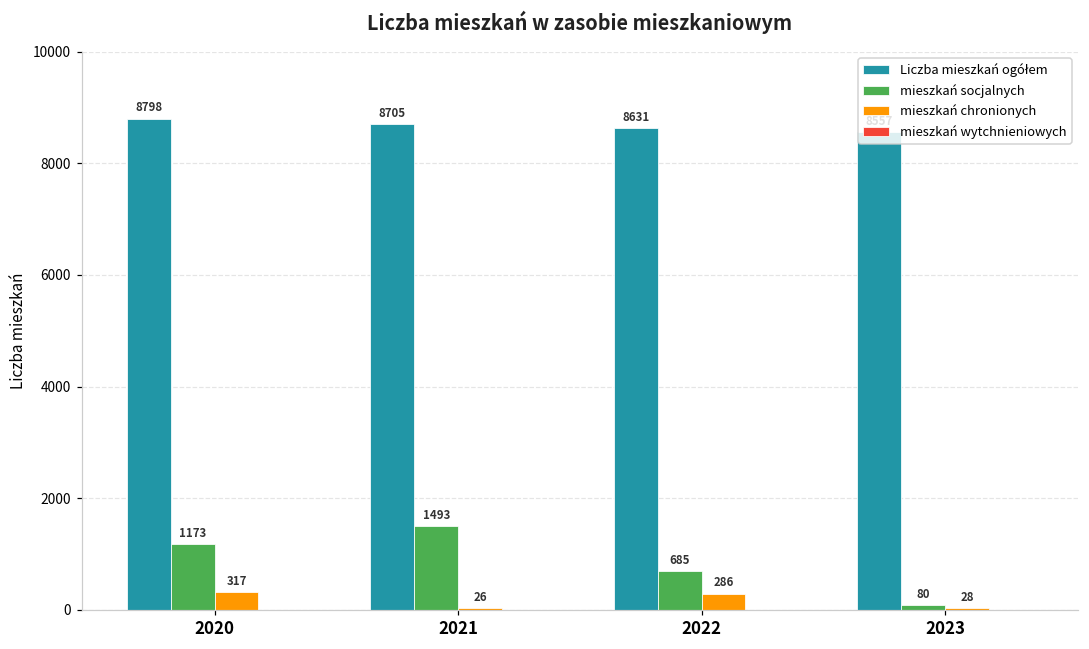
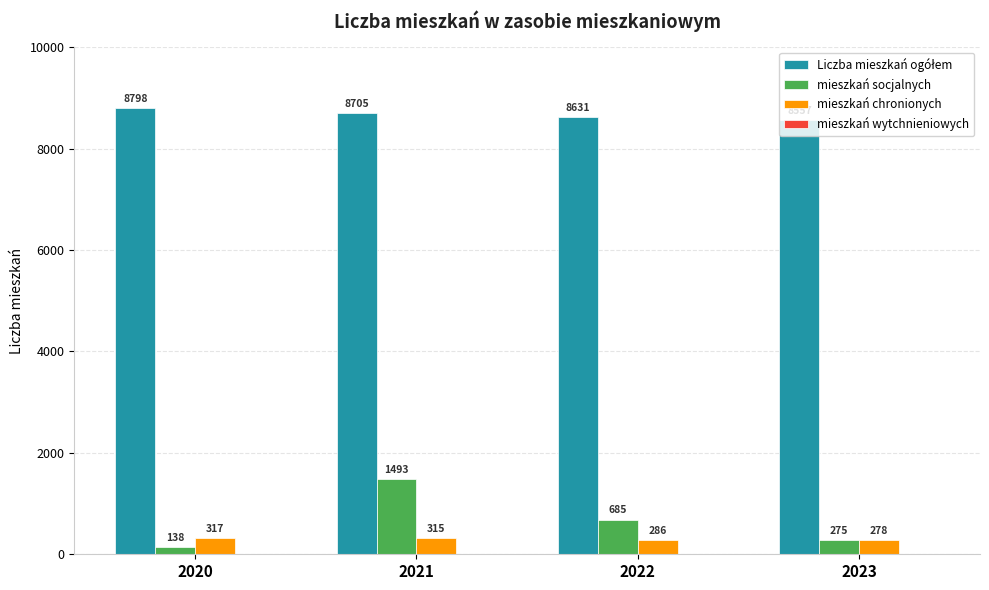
  {
    "Liczba mieszkań ogółem": {
      "2020": 8798,
      "2021": 8705,
      "2022": 8631
    },
    "mieszkań socjalnych": {
-     "2020": 1173,
+     "2020": 138,
      "2021": 1493,
      "2022": 685,
-     "2023": 80
+     "2023": 275
    },
    "mieszkań chronionych": {
      "2020": 317,
-     "2021": 26,
+     "2021": 315,
      "2022": 286,
-     "2023": 28
+     "2023": 278
    },
    "mieszkań wytchnieniowych": {
      "2020": 0,
      "2021": 0,
      "2022": 0,
      "2023": 0
    }
  }
